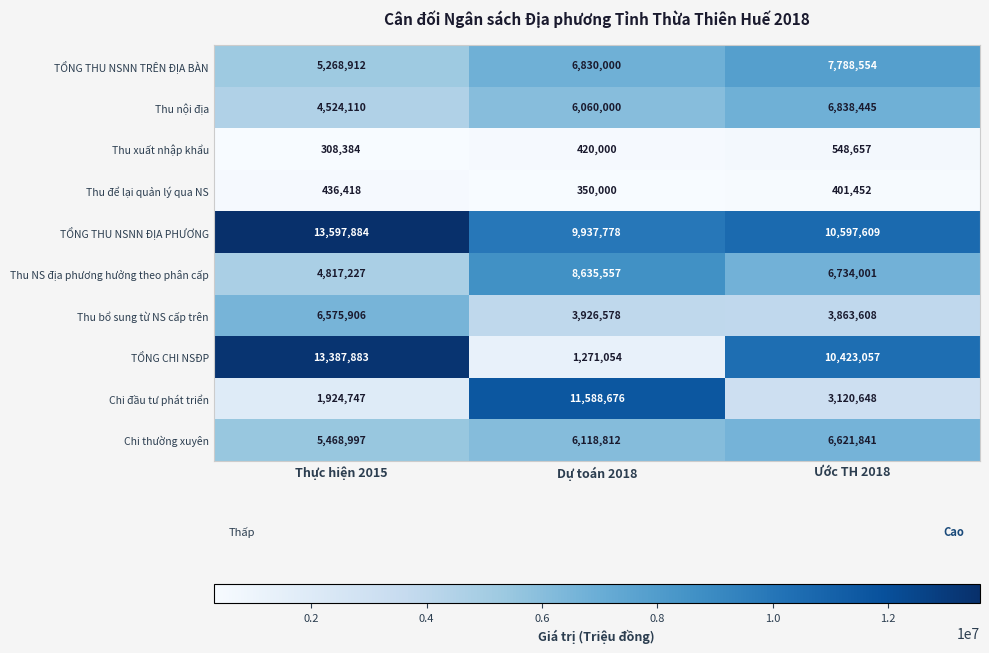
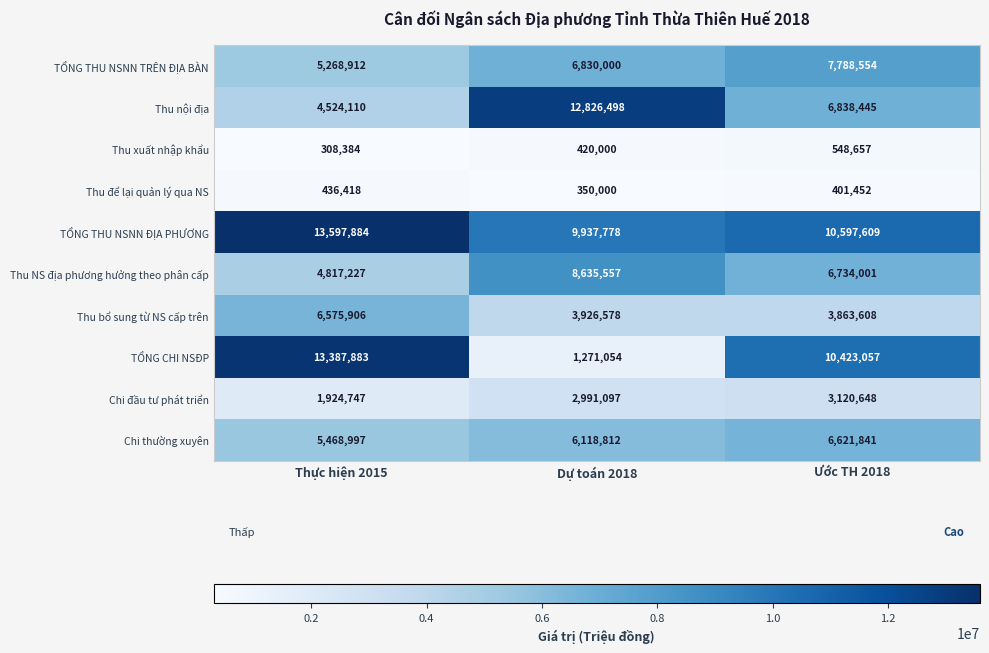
  {
    "TỔNG THU NSNN TRÊN ĐỊA BÀN": {
      "Thực hiện 2015": "5,268,912",
      "Dự toán 2018": "6,830,000",
      "Ước TH 2018": "7,788,554"
    },
    "Thu nội địa": {
      "Thực hiện 2015": "4,524,110",
-     "Dự toán 2018": "6,060,000",
+     "Dự toán 2018": "12,826,498",
      "Ước TH 2018": "6,838,445"
    },
    "Thu xuất nhập khẩu": {
      "Thực hiện 2015": "308,384",
      "Dự toán 2018": "420,000",
      "Ước TH 2018": "548,657"
    },
    "Thu để lại quản lý qua NS": {
      "Thực hiện 2015": "436,418",
      "Dự toán 2018": "350,000",
      "Ước TH 2018": "401,452"
    },
    "TỔNG THU NSNN ĐỊA PHƯƠNG": {
      "Thực hiện 2015": "13,597,884",
      "Dự toán 2018": "9,937,778",
      "Ước TH 2018": "10,597,609"
    },
    "Thu NS địa phương hưởng theo phân cấp": {
      "Thực hiện 2015": "4,817,227",
      "Dự toán 2018": "8,635,557",
      "Ước TH 2018": "6,734,001"
    },
    "Thu bổ sung từ NS cấp trên": {
      "Thực hiện 2015": "6,575,906",
      "Dự toán 2018": "3,926,578",
      "Ước TH 2018": "3,863,608"
    },
    "TỔNG CHI NSĐP": {
      "Thực hiện 2015": "13,387,883",
      "Dự toán 2018": "1,271,054",
      "Ước TH 2018": "10,423,057"
    },
    "Chi đầu tư phát triển": {
      "Thực hiện 2015": "1,924,747",
-     "Dự toán 2018": "11,588,676",
+     "Dự toán 2018": "2,991,097",
      "Ước TH 2018": "3,120,648"
    },
    "Chi thường xuyên": {
      "Thực hiện 2015": "5,468,997",
      "Dự toán 2018": "6,118,812",
      "Ước TH 2018": "6,621,841"
    }
  }
